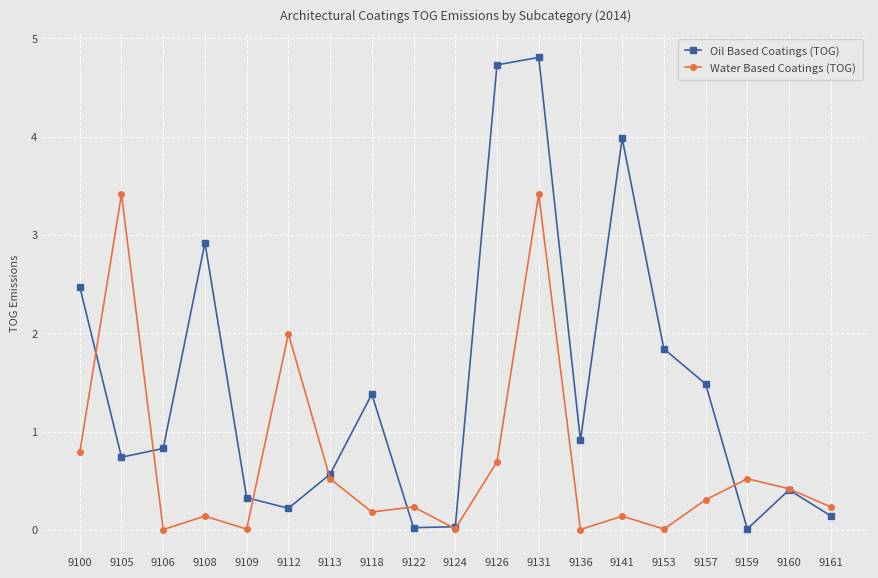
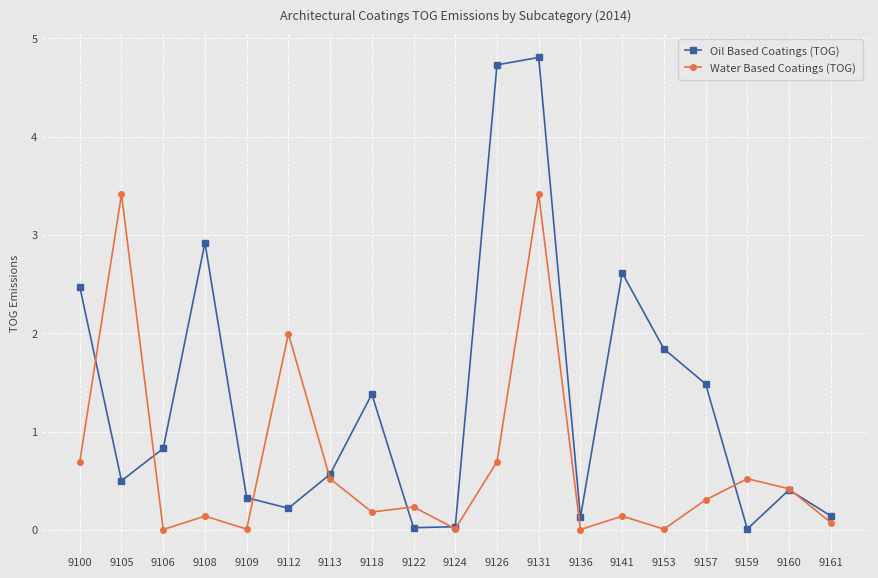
  {
    "Oil Based Coatings (TOG)": {
      "9100": 2.5,
-     "9105": 0.7,
+     "9105": 0.5,
      "9106": 0.8,
      "9108": 2.9,
      "9109": 0.3,
      "9112": 0.2,
      "9113": 0.6,
      "9118": 1.4,
      "9122": 0.0,
      "9126": 4.7,
      "9131": 4.8,
-     "9136": 0.9,
-     "9141": 4.0,
+     "9136": 0.1,
+     "9141": 2.6,
      "9153": 1.8,
      "9157": 1.5,
      "9159": 0.0,
      "9161": 0.1
    },
    "Water Based Coatings (TOG)": {
-     "9100": 0.8,
+     "9100": 0.7,
      "9105": 3.4,
      "9106": 0.0,
      "9108": 0.1,
      "9109": 0.0,
      "9112": 2.0,
      "9113": 0.5,
      "9118": 0.2,
      "9122": 0.2,
      "9126": 0.7,
      "9131": 3.4,
      "9136": 0.0,
      "9141": 0.1,
      "9153": 0.0,
      "9157": 0.3,
      "9159": 0.5,
-     "9161": 0.2
+     "9161": 0.1
    }
  }
